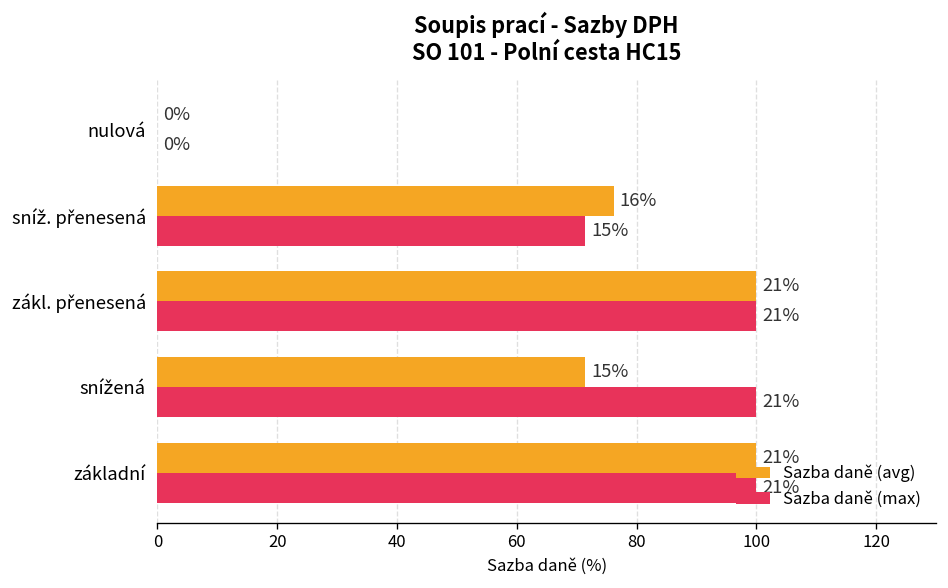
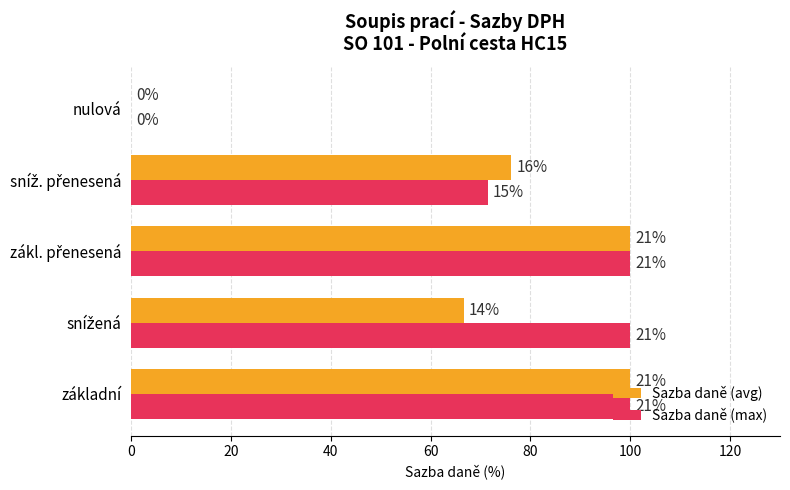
  {
    "Sazba daně (avg)": {
      "nulová": "0%",
-     "snížená": "15%"
+     "snížená": "14%"
    },
    "Sazba daně (max)": {
      "nulová": "0%"
    }
  }
